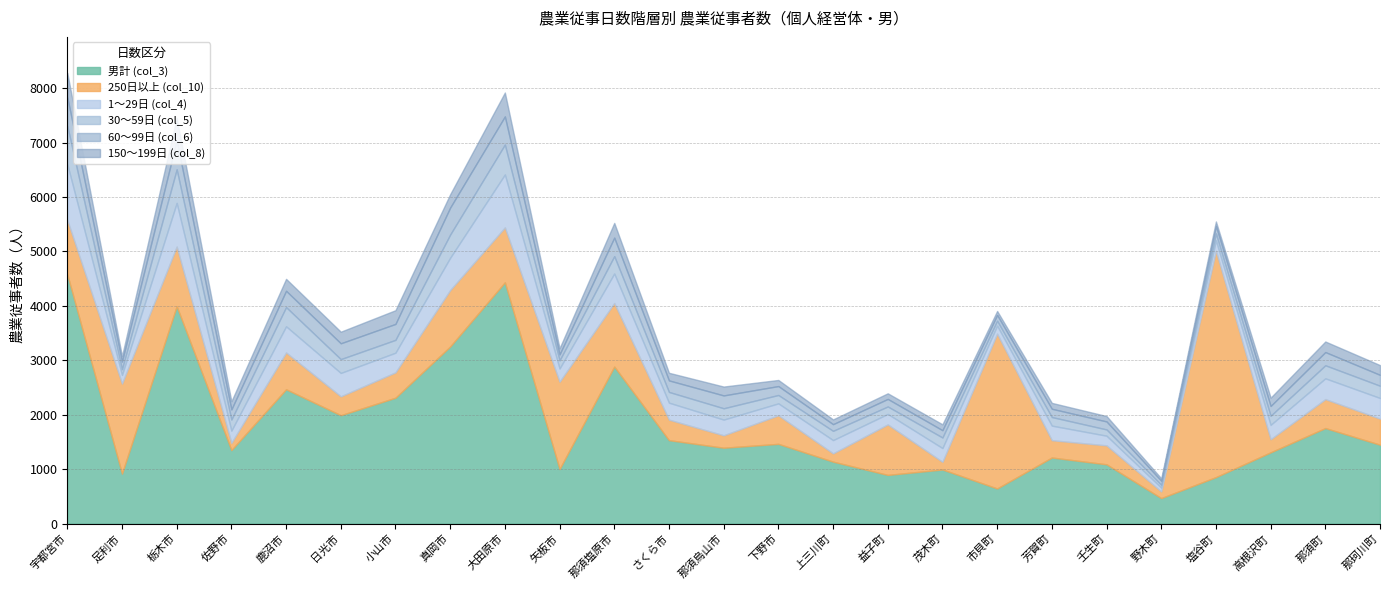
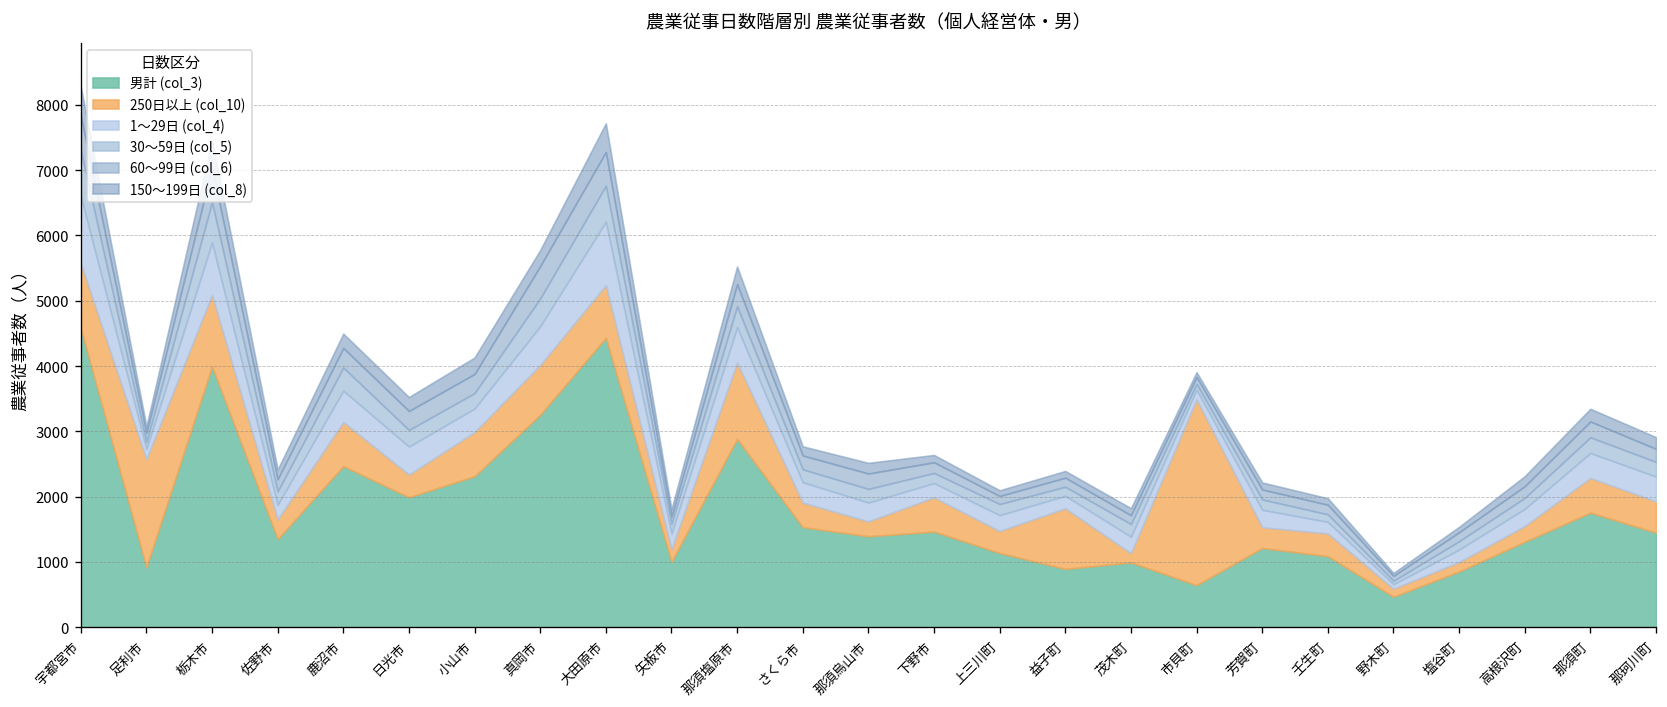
  {
    "250日以上 (col_10)": {
      "宇都宮市": 1000,
      "足利市": 1700,
      "栃木市": 1100,
-     "佐野市": 100,
+     "佐野市": 300,
      "鹿沼市": 700,
      "日光市": 300,
-     "小山市": 500,
-     "真岡市": 1000,
-     "大田原市": 1000,
-     "矢板市": 1600,
+     "小山市": 700,
+     "真岡市": 800,
+     "大田原市": 800,
+     "矢板市": 200,
      "那須塩原市": 1200,
      "さくら市": 400,
      "那須烏山市": 200,
      "下野市": 500,
-     "上三川町": 200,
+     "上三川町": 300,
      "益子町": 900,
      "茂木町": 100,
      "市貝町": 2800,
      "芳賀町": 300,
      "壬生町": 300,
      "野木町": 100,
-     "塩谷町": 4200,
+     "塩谷町": 100,
      "高根沢町": 200,
      "那須町": 500,
      "那珂川町": 500
    }
  }
